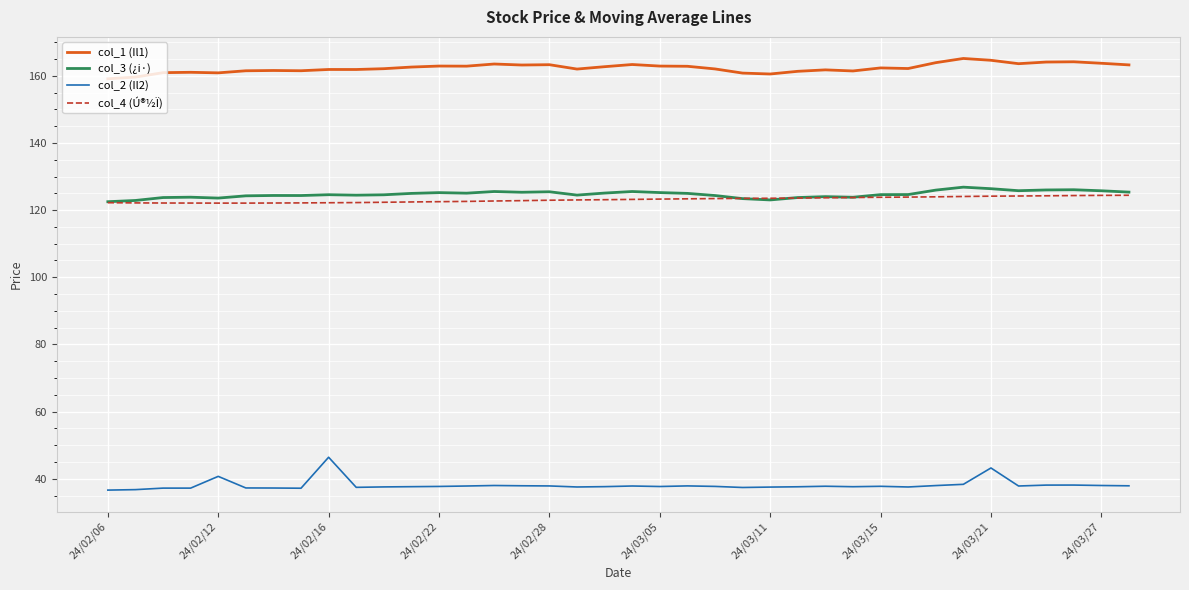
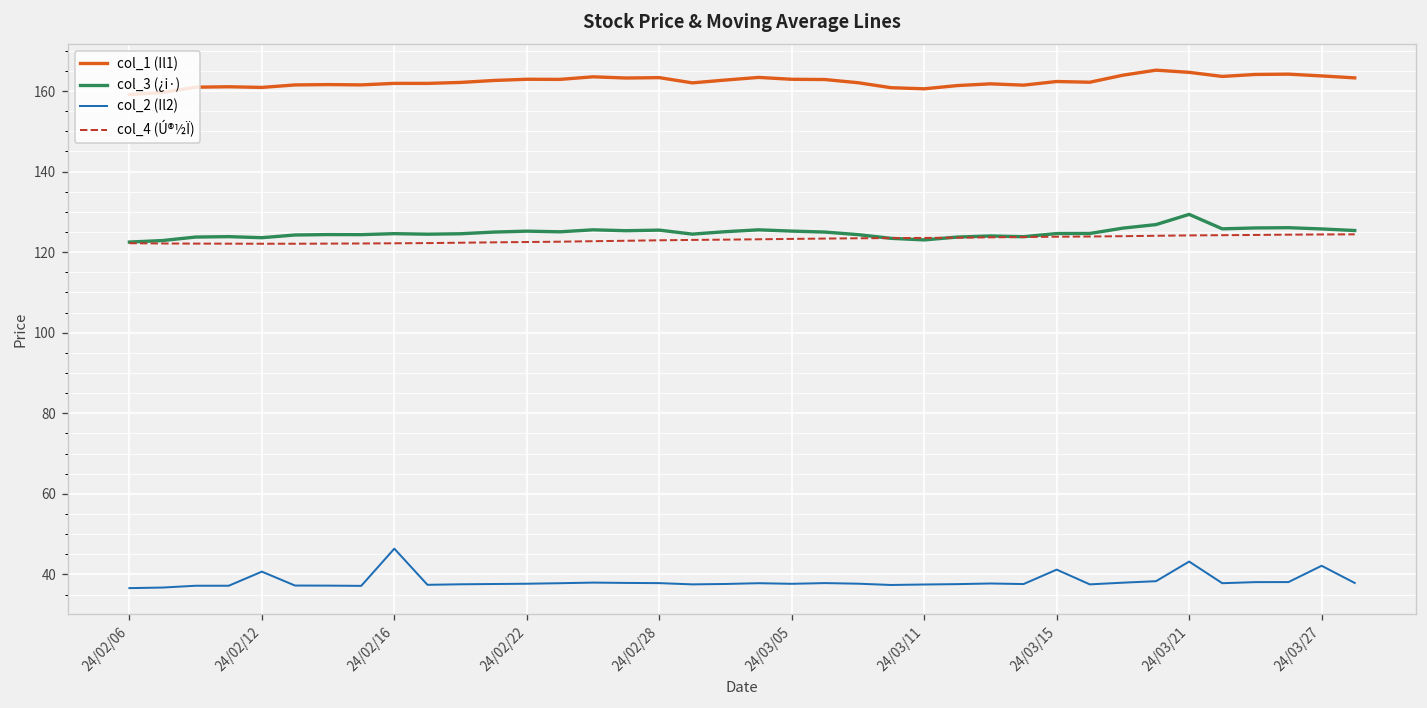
  {
    "col_3 (¿i·)": {
      "24/02/12": 124,
      "24/02/16": 125,
      "24/02/22": 125,
      "24/02/28": 125,
      "24/03/05": 125,
      "24/03/15": 125,
-     "24/03/21": 126,
+     "24/03/21": 129,
      "24/03/27": 126
    },
    "col_2 (Il2)": {
      "24/02/06": 37,
      "24/02/12": 41,
      "24/02/16": 46,
      "24/02/22": 38,
      "24/02/28": 38,
      "24/03/05": 38,
      "24/03/11": 38,
-     "24/03/15": 38,
+     "24/03/15": 41,
      "24/03/21": 43,
-     "24/03/27": 38
+     "24/03/27": 42
    }
  }
